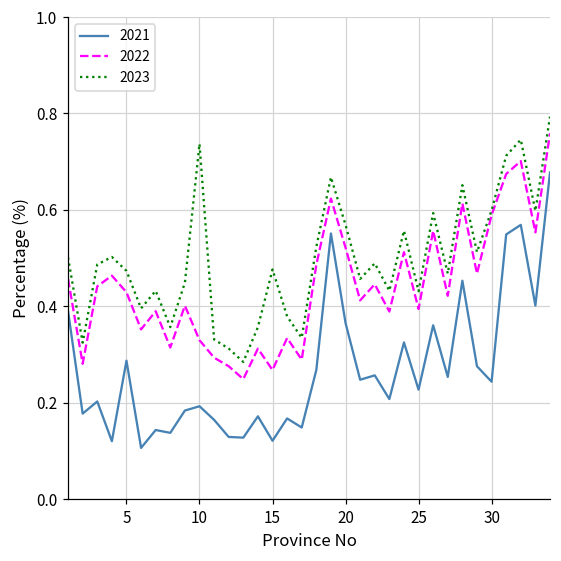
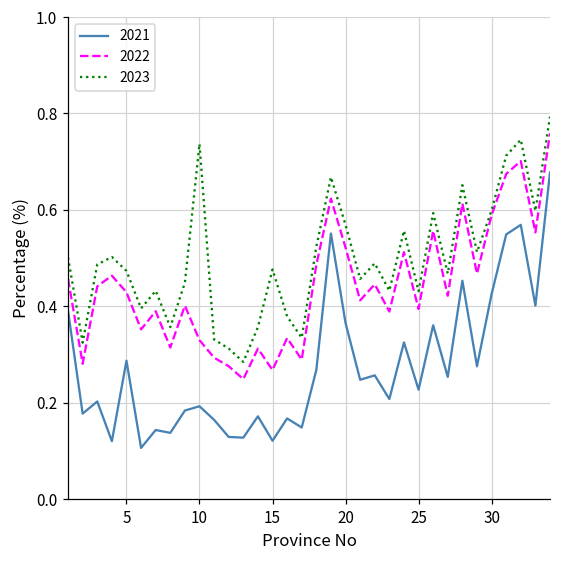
  {
    "2021": {
      "5": 0.29,
      "10": 0.19,
      "15": 0.12,
      "20": 0.37,
      "25": 0.23,
-     "30": 0.24
+     "30": 0.43
    },
    "2022": {
      "5": 0.43,
      "10": 0.33,
      "15": 0.27,
      "20": 0.52,
      "25": 0.39,
      "30": 0.59
    },
    "2023": {
      "5": 0.47,
      "10": 0.74,
      "15": 0.48,
      "20": 0.57,
      "25": 0.43,
      "30": 0.60
    }
  }
